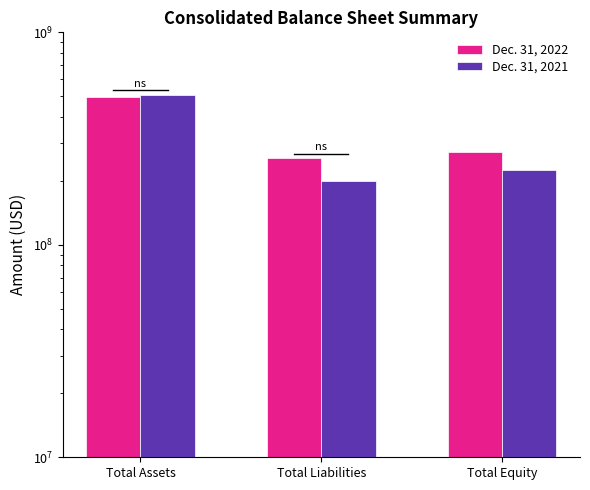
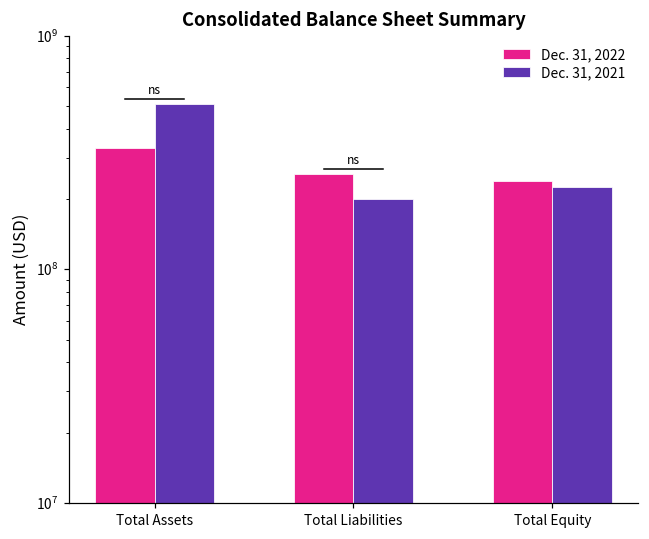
  {
    "Dec. 31, 2022": {
-     "Total Assets": 490000000,
+     "Total Assets": 330000000,
      "Total Liabilities": 260000000,
-     "Total Equity": 270000000
+     "Total Equity": 240000000
    },
    "Dec. 31, 2021": {
      "Total Assets": 510000000,
      "Total Liabilities": 200000000,
      "Total Equity": 230000000
    }
  }
